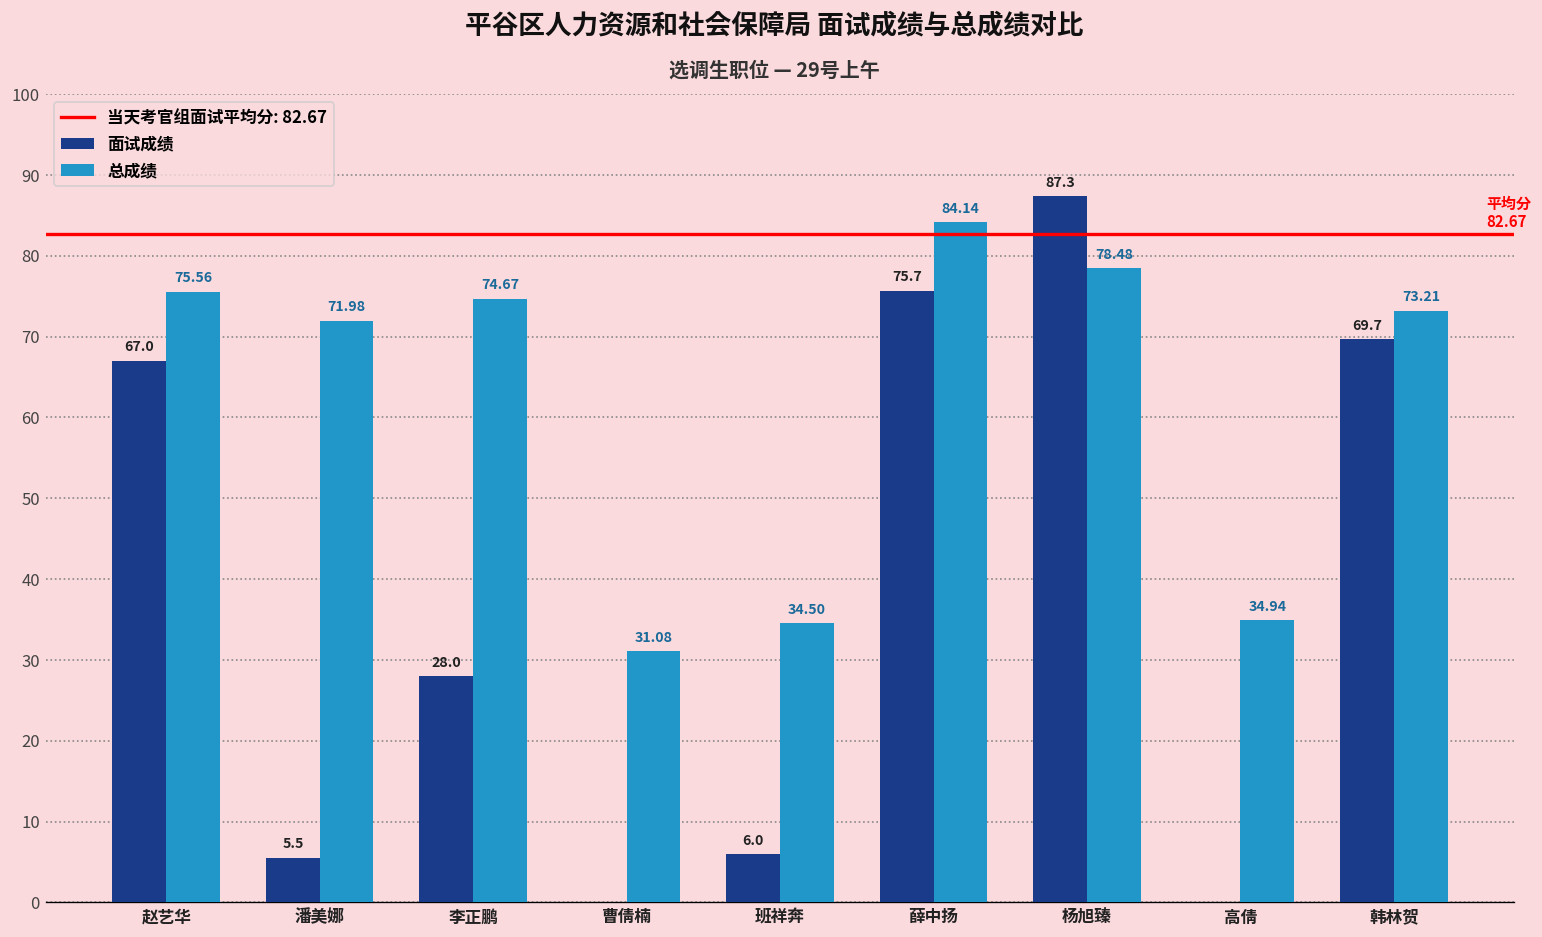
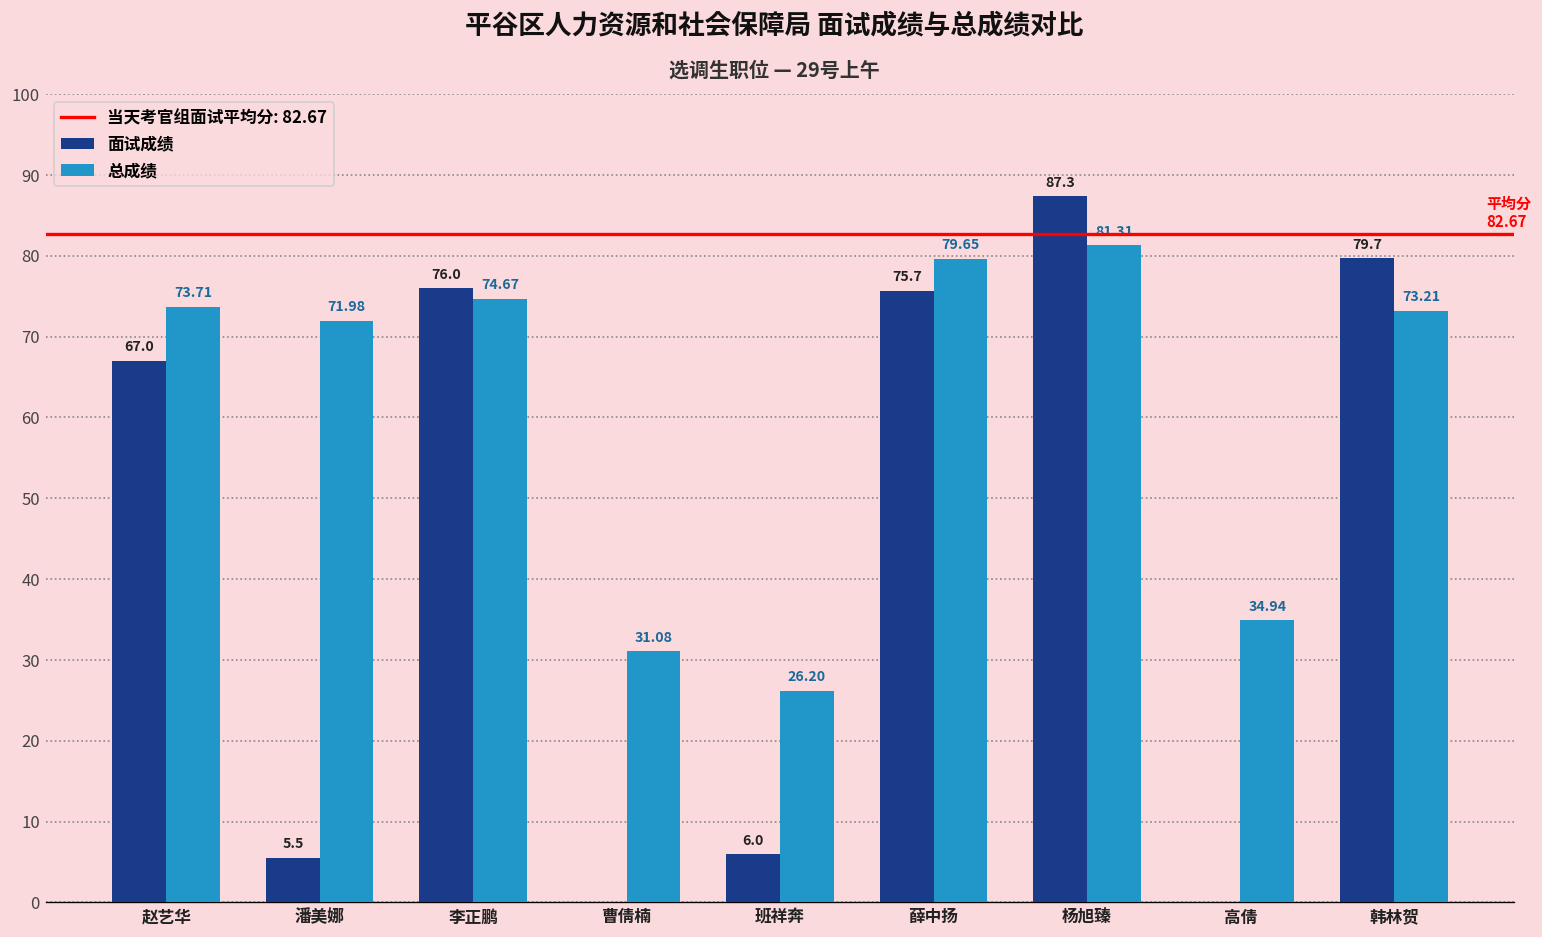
  {
    "面试成绩": {
      "赵艺华": 67.0,
      "潘美娜": 5.5,
-     "李正鹏": 28.0,
+     "李正鹏": 76.0,
      "班祥奔": 6.0,
      "薛中扬": 75.7,
      "杨旭臻": 87.3,
-     "韩林贺": 69.7
+     "韩林贺": 79.7
    },
    "总成绩": {
-     "赵艺华": 75.56,
+     "赵艺华": 73.71,
      "潘美娜": 71.98,
      "李正鹏": 74.67,
      "曹倩楠": 31.08,
-     "班祥奔": 34.50,
-     "薛中扬": 84.14,
-     "杨旭臻": 78.48,
+     "班祥奔": 26.20,
+     "薛中扬": 79.65,
+     "杨旭臻": 81.31,
      "高倩": 34.94,
      "韩林贺": 73.21
    }
  }
